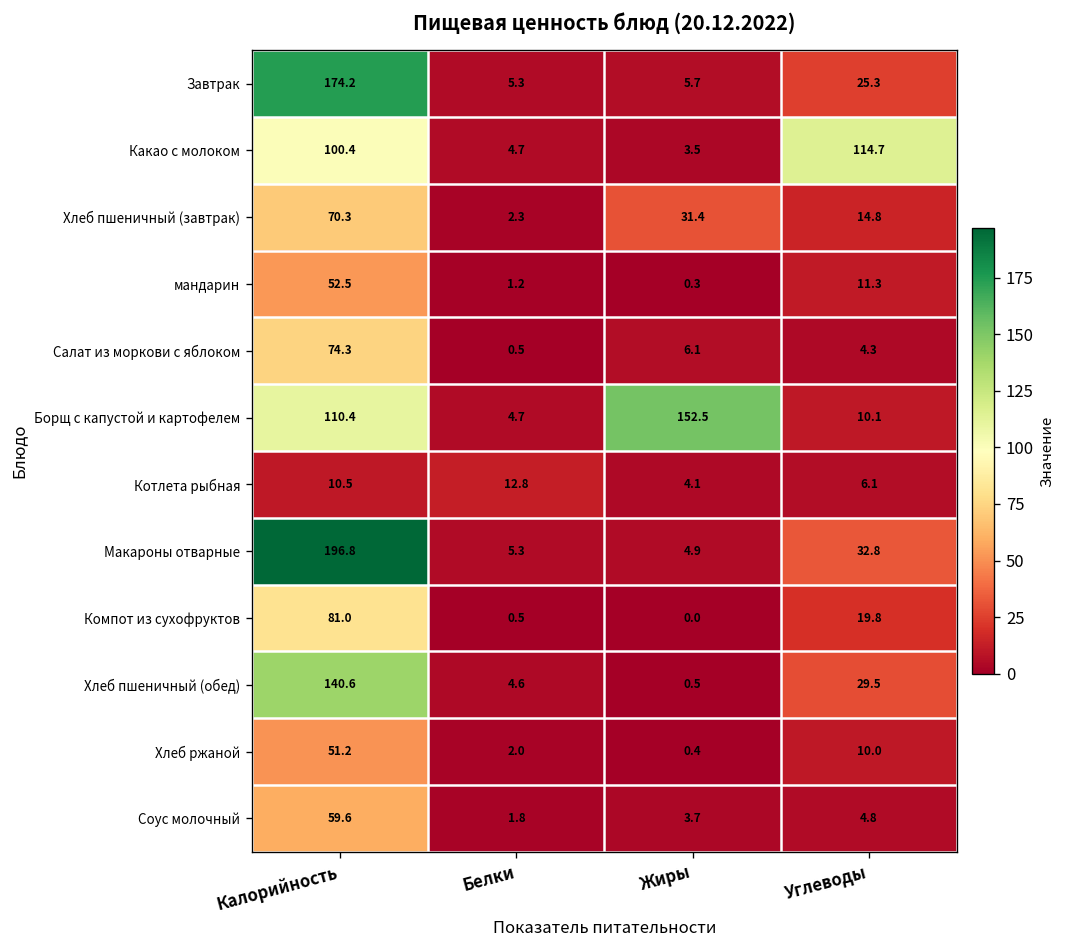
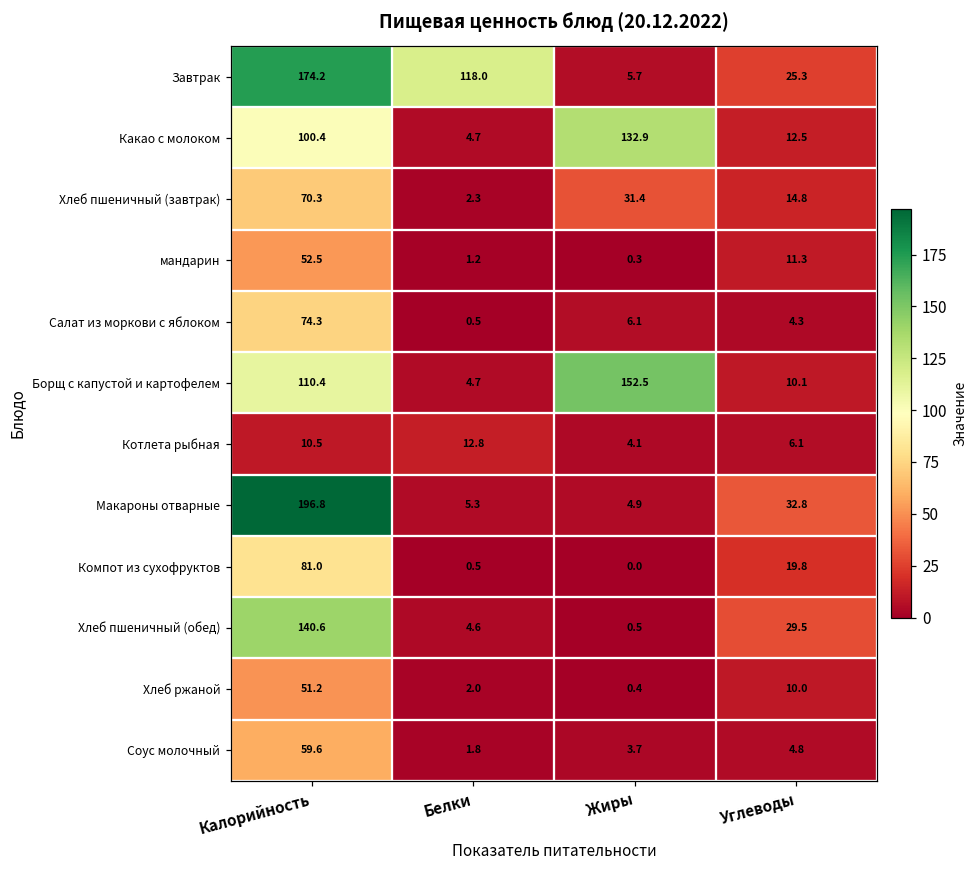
  {
    "Завтрак": {
      "Калорийность": 174.2,
-     "Белки": 5.3,
+     "Белки": 118.0,
      "Жиры": 5.7,
      "Углеводы": 25.3
    },
    "Какао с молоком": {
      "Калорийность": 100.4,
      "Белки": 4.7,
-     "Жиры": 3.5,
-     "Углеводы": 114.7
+     "Жиры": 132.9,
+     "Углеводы": 12.5
    },
    "Хлеб пшеничный (завтрак)": {
      "Калорийность": 70.3,
      "Белки": 2.3,
      "Жиры": 31.4,
      "Углеводы": 14.8
    },
    "мандарин": {
      "Калорийность": 52.5,
      "Белки": 1.2,
      "Жиры": 0.3,
      "Углеводы": 11.3
    },
    "Салат из моркови с яблоком": {
      "Калорийность": 74.3,
      "Белки": 0.5,
      "Жиры": 6.1,
      "Углеводы": 4.3
    },
    "Борщ с капустой и картофелем": {
      "Калорийность": 110.4,
      "Белки": 4.7,
      "Жиры": 152.5,
      "Углеводы": 10.1
    },
    "Котлета рыбная": {
      "Калорийность": 10.5,
      "Белки": 12.8,
      "Жиры": 4.1,
      "Углеводы": 6.1
    },
    "Макароны отварные": {
      "Калорийность": 196.8,
      "Белки": 5.3,
      "Жиры": 4.9,
      "Углеводы": 32.8
    },
    "Компот из сухофруктов": {
      "Калорийность": 81.0,
      "Белки": 0.5,
      "Жиры": 0.0,
      "Углеводы": 19.8
    },
    "Хлеб пшеничный (обед)": {
      "Калорийность": 140.6,
      "Белки": 4.6,
      "Жиры": 0.5,
      "Углеводы": 29.5
    },
    "Хлеб ржаной": {
      "Калорийность": 51.2,
      "Белки": 2.0,
      "Жиры": 0.4,
      "Углеводы": 10.0
    },
    "Соус молочный": {
      "Калорийность": 59.6,
      "Белки": 1.8,
      "Жиры": 3.7,
      "Углеводы": 4.8
    }
  }
